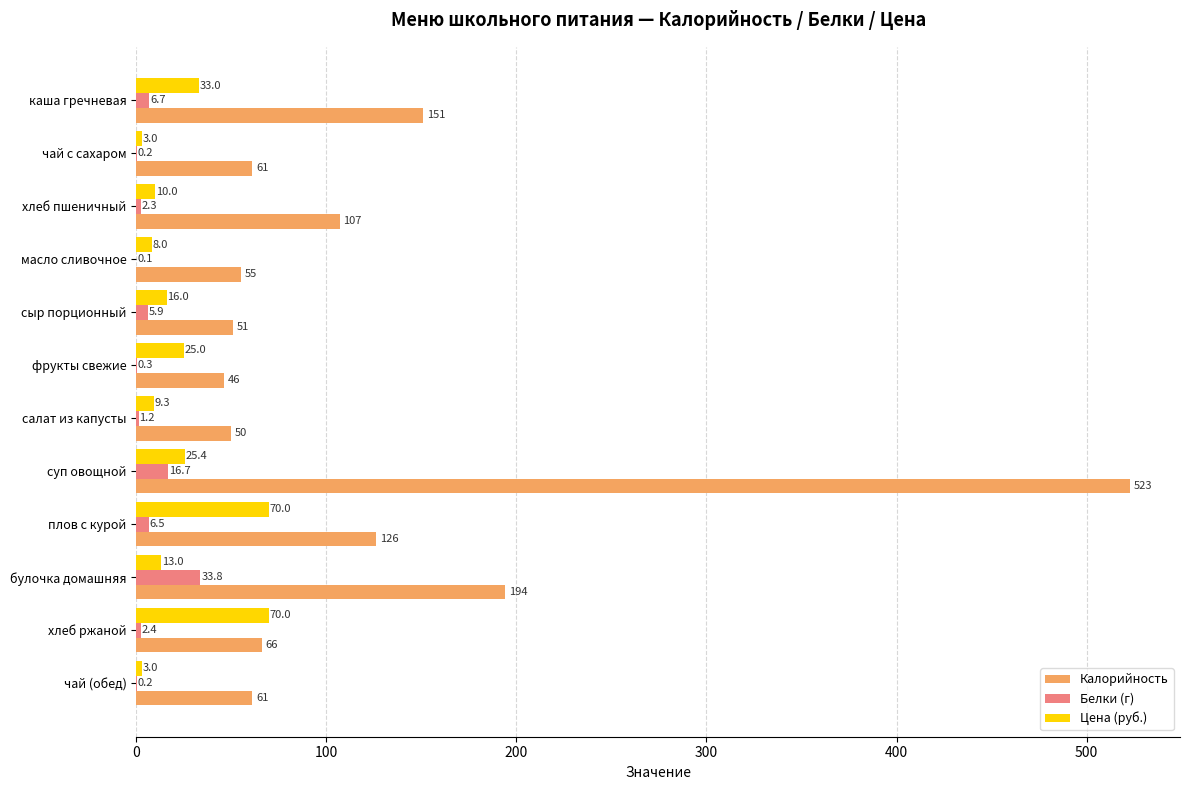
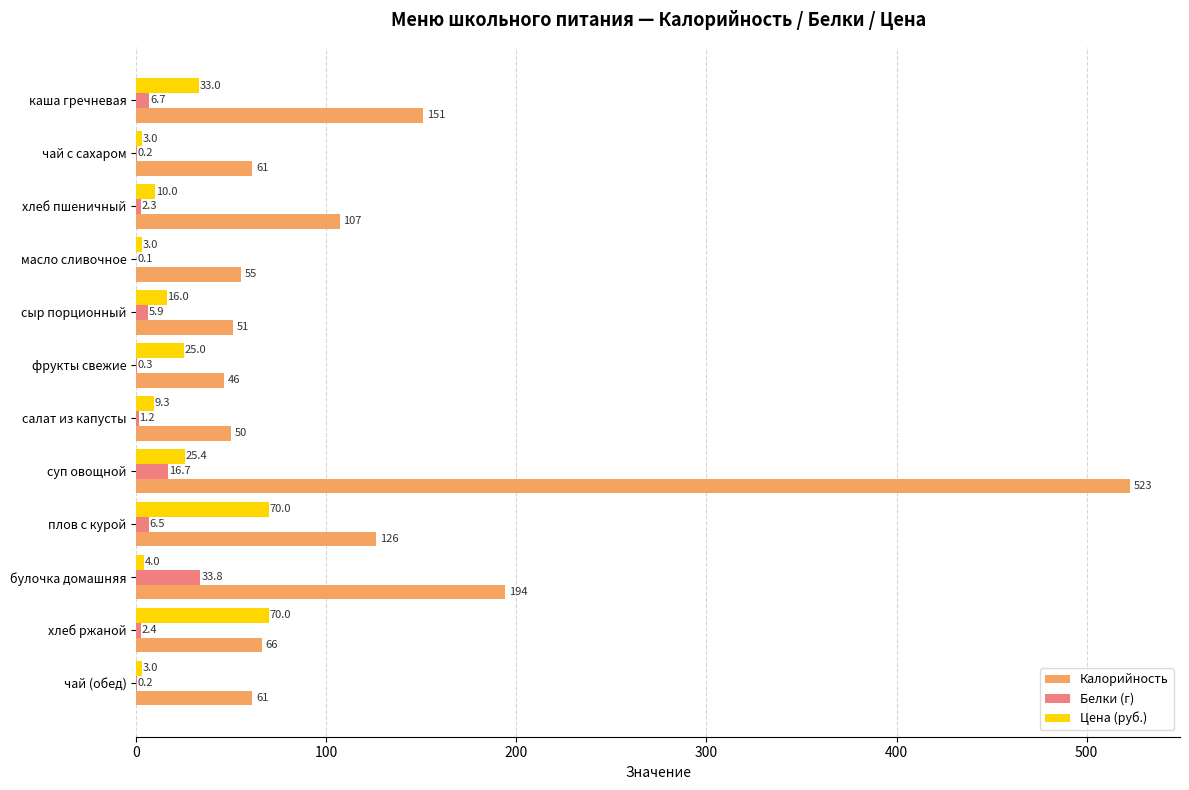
  {
    "Цена (руб.)": {
      "каша гречневая": 33.0,
      "чай с сахаром": 3.0,
      "хлеб пшеничный": 10.0,
-     "масло сливочное": 8.0,
+     "масло сливочное": 3.0,
      "сыр порционный": 16.0,
      "фрукты свежие": 25.0,
      "салат из капусты": 9.3,
      "суп овощной": 25.4,
      "плов с курой": 70.0,
-     "булочка домашняя": 13.0,
+     "булочка домашняя": 4.0,
      "хлеб ржаной": 70.0,
      "чай (обед)": 3.0
    }
  }
